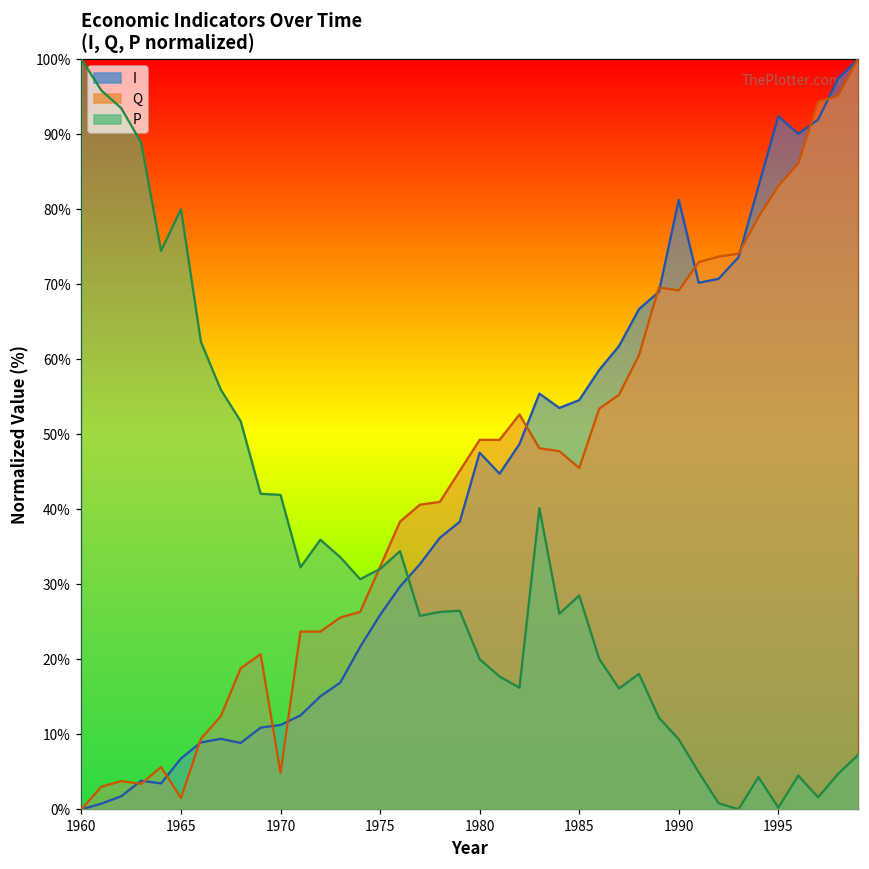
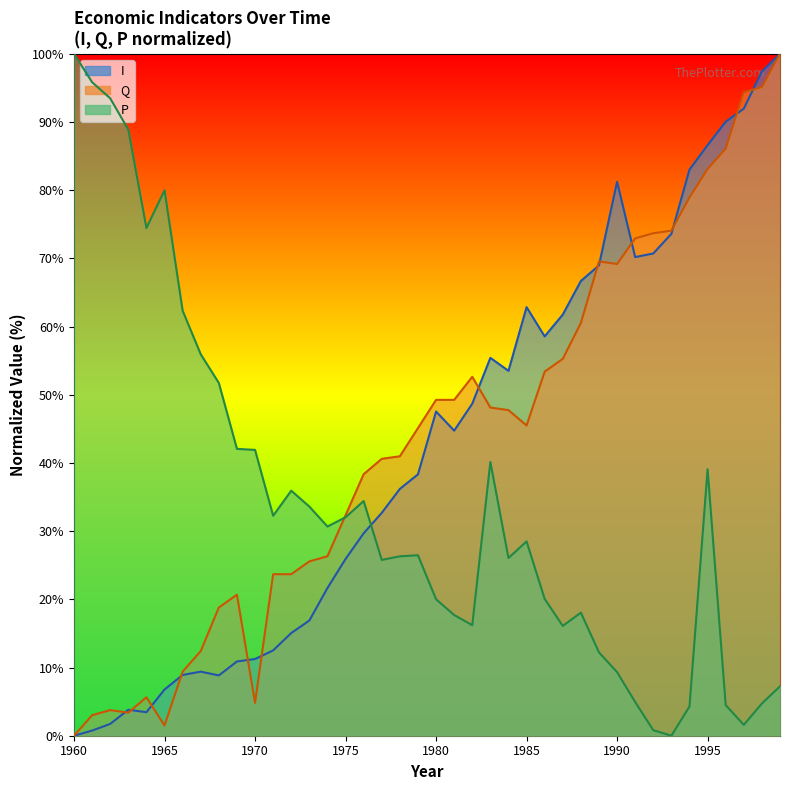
  {
    "I": {
      "1965": "7%",
      "1970": "11%",
      "1975": "26%",
      "1980": "48%",
-     "1985": "55%",
+     "1985": "63%",
      "1990": "81%",
-     "1995": "92%"
+     "1995": "87%"
    },
    "Q": {
      "1965": "2%",
      "1970": "5%",
      "1980": "49%",
      "1985": "45%",
      "1990": "69%",
      "1995": "83%"
    },
    "P": {
      "1960": "100%",
      "1965": "80%",
      "1970": "42%",
      "1980": "20%",
      "1985": "28%",
      "1990": "9%",
-     "1995": "0%"
+     "1995": "39%"
    }
  }
